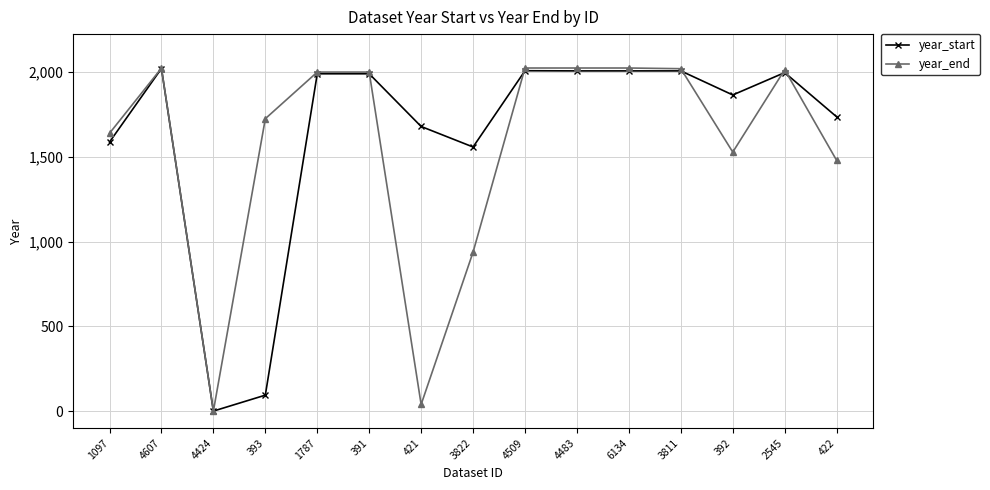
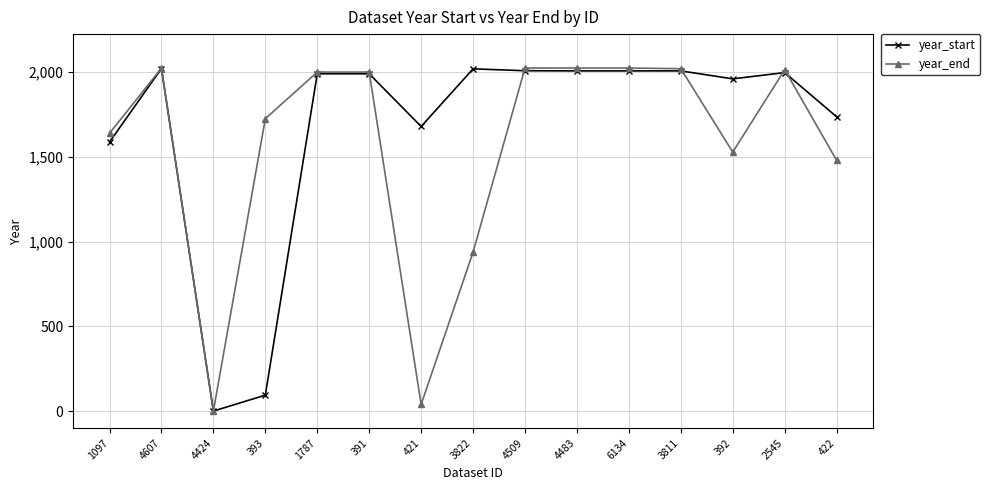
  {
    "year_start": {
      "1097": "1,590",
      "393": "90",
      "421": "1,680",
-     "3822": "1,560",
+     "3822": "2,020",
      "4509": "2,010",
      "4483": "2,010",
      "6134": "2,010",
-     "392": "1,870",
+     "392": "1,960",
      "2545": "2,000",
      "422": "1,740"
    },
    "year_end": {
      "1097": "1,640",
      "393": "1,730",
      "421": "40",
      "3822": "940",
      "4509": "2,020",
      "4483": "2,020",
      "6134": "2,020",
      "392": "1,530",
      "2545": "2,010",
      "422": "1,480"
    }
  }
